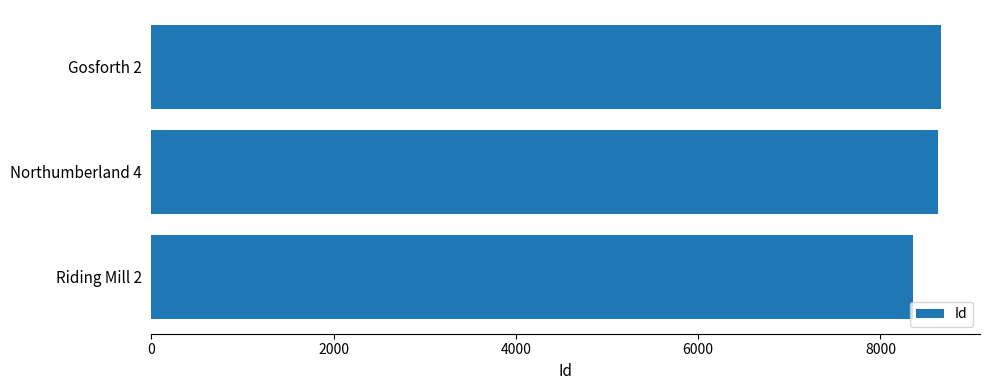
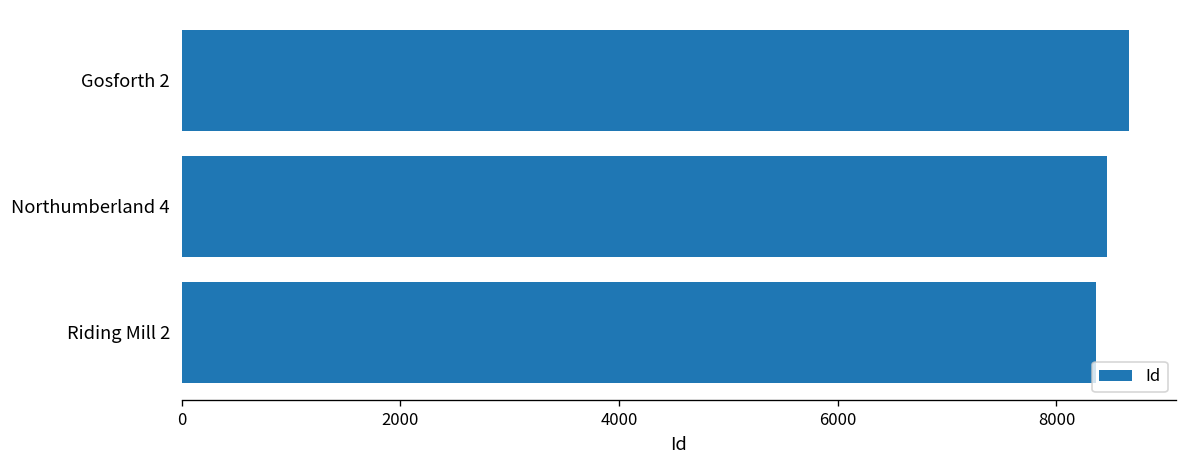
  {
    "Gosforth 2": 8700,
-   "Northumberland 4": 8600,
+   "Northumberland 4": 8500,
    "Riding Mill 2": 8400
  }
